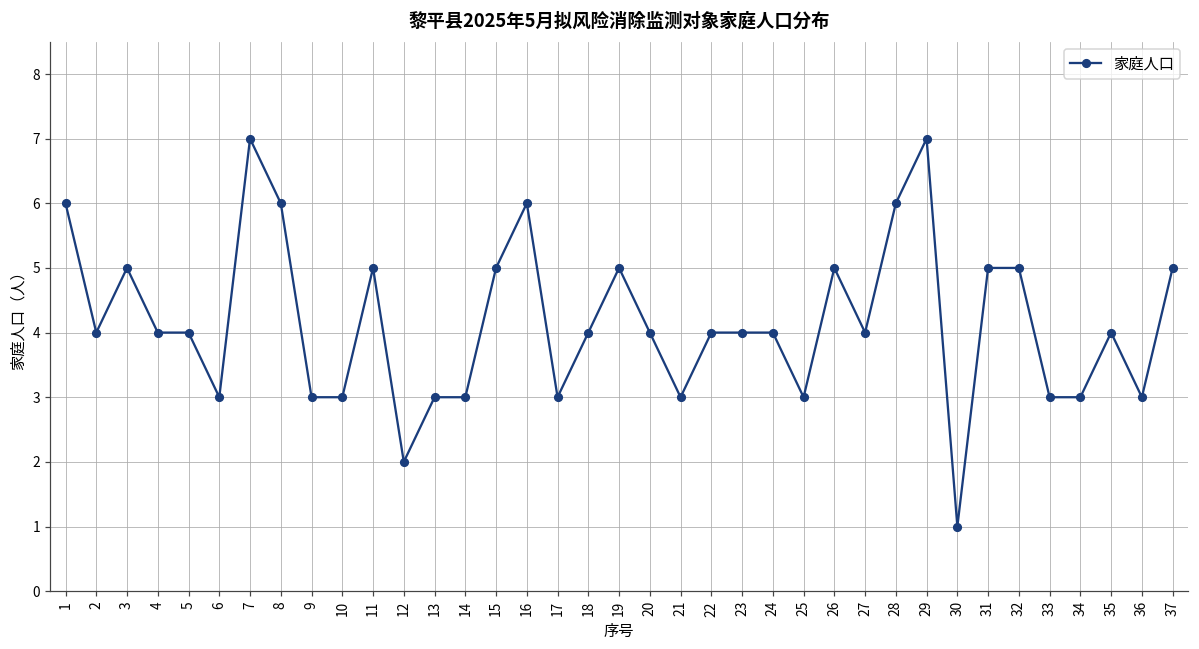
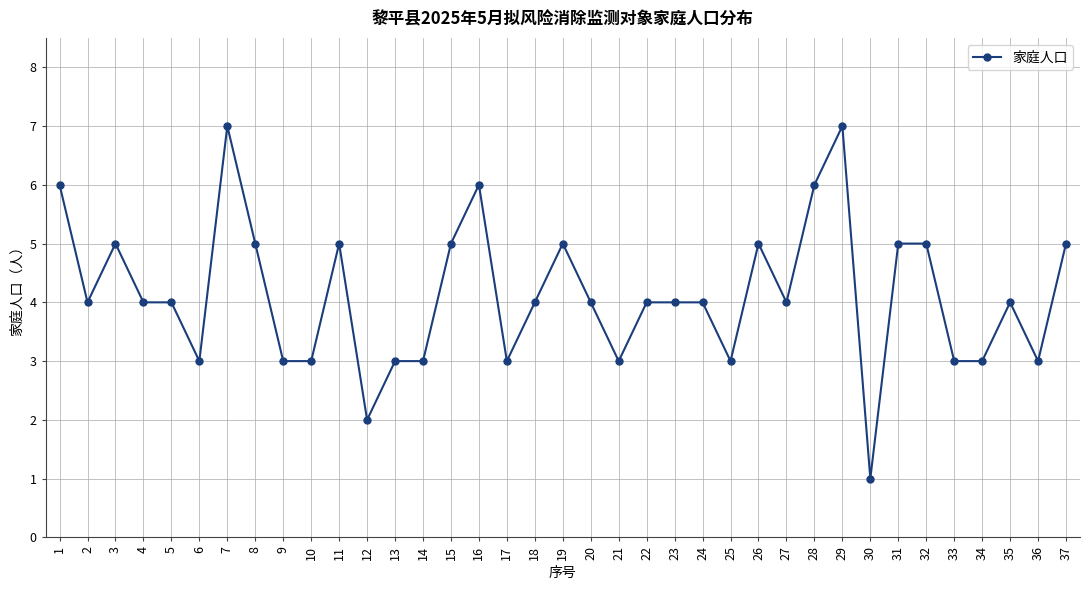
  {
    "1": 6,
    "2": 4,
    "3": 5,
    "4": 4,
    "5": 4,
    "6": 3,
    "7": 7,
-   "8": 6,
+   "8": 5,
    "9": 3,
    "10": 3,
    "11": 5,
    "12": 2,
    "13": 3,
    "14": 3,
    "15": 5,
    "16": 6,
    "17": 3,
    "18": 4,
    "19": 5,
    "20": 4,
    "21": 3,
    "22": 4,
    "23": 4,
    "24": 4,
    "25": 3,
    "26": 5,
    "27": 4,
    "28": 6,
    "29": 7,
    "30": 1,
    "31": 5,
    "32": 5,
    "33": 3,
    "34": 3,
    "35": 4,
    "36": 3,
    "37": 5
  }
